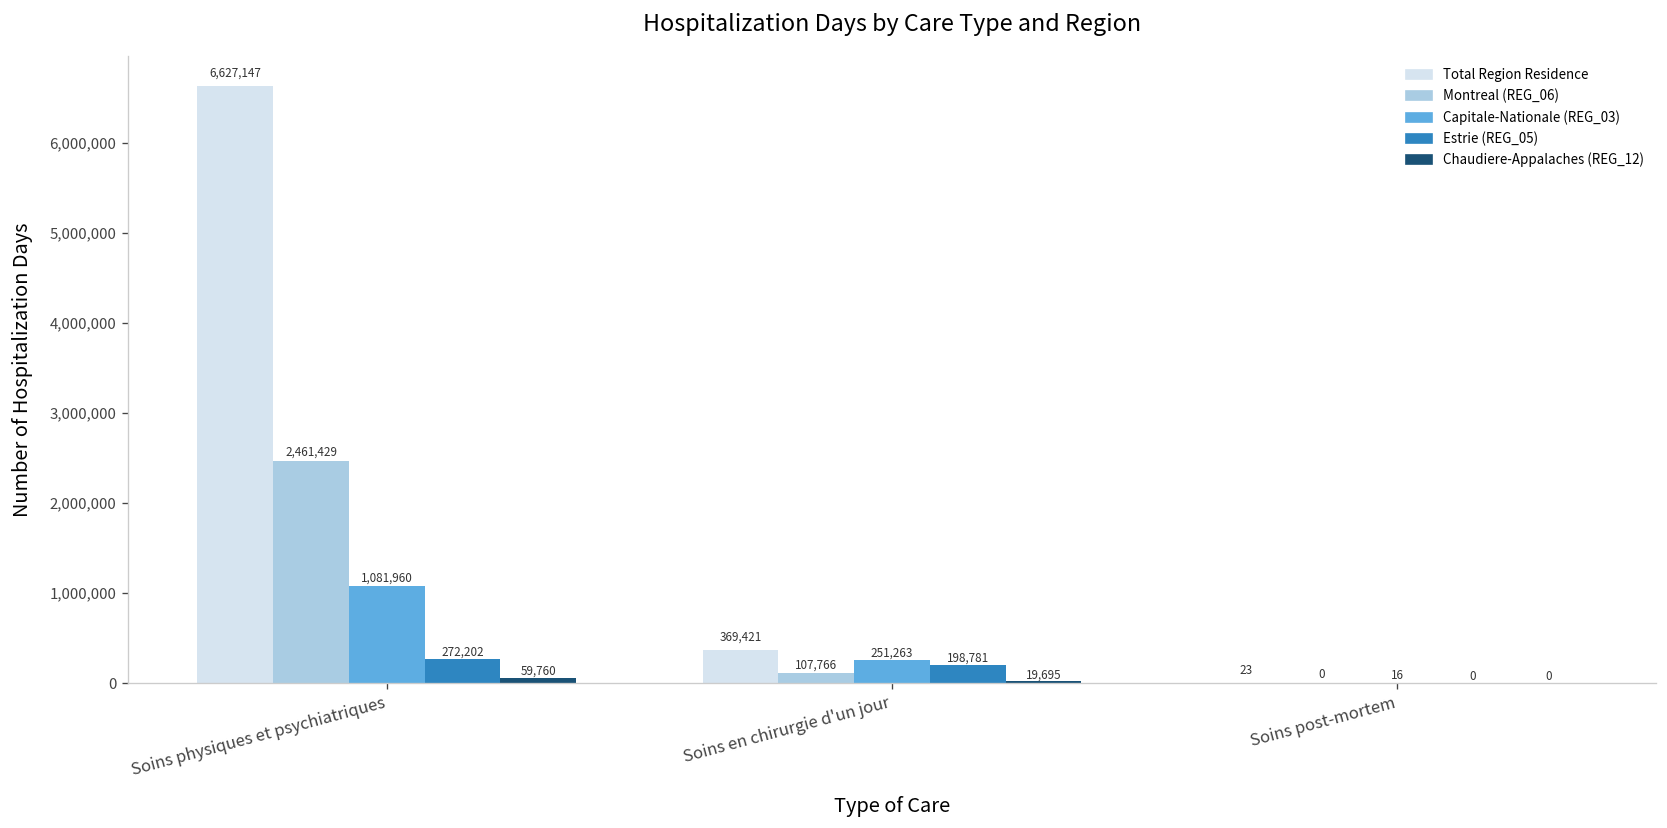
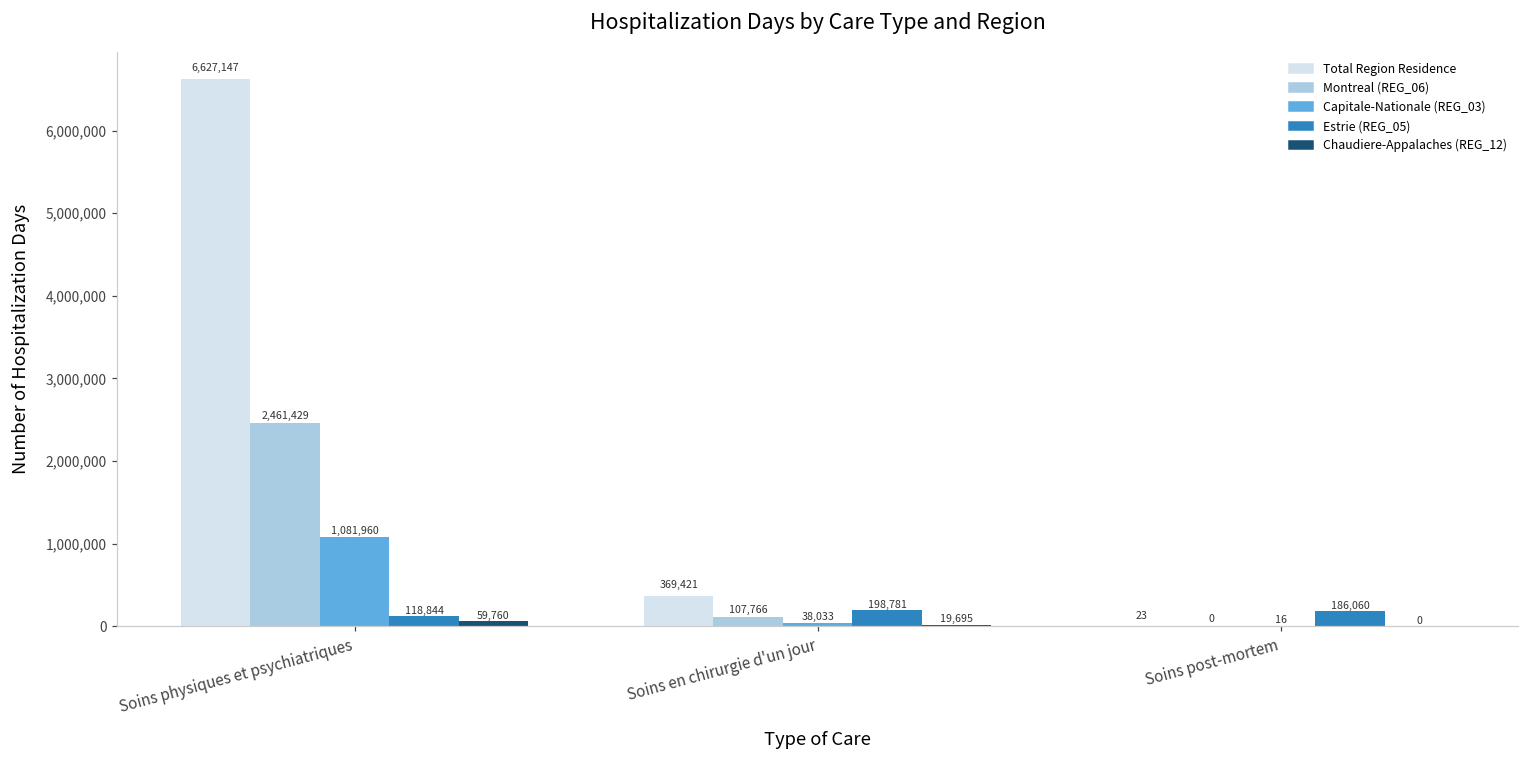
  {
    "Capitale-Nationale (REG_03)": {
      "Soins physiques et psychiatriques": "1,081,960",
-     "Soins en chirurgie d'un jour": "251,263",
+     "Soins en chirurgie d'un jour": "38,033",
      "Soins post-mortem": "16"
    },
    "Estrie (REG_05)": {
-     "Soins physiques et psychiatriques": "272,202",
+     "Soins physiques et psychiatriques": "118,844",
      "Soins en chirurgie d'un jour": "198,781",
-     "Soins post-mortem": "0"
+     "Soins post-mortem": "186,060"
    },
    "Chaudiere-Appalaches (REG_12)": {
      "Soins physiques et psychiatriques": "59,760",
      "Soins en chirurgie d'un jour": "19,695",
      "Soins post-mortem": "0"
    }
  }
